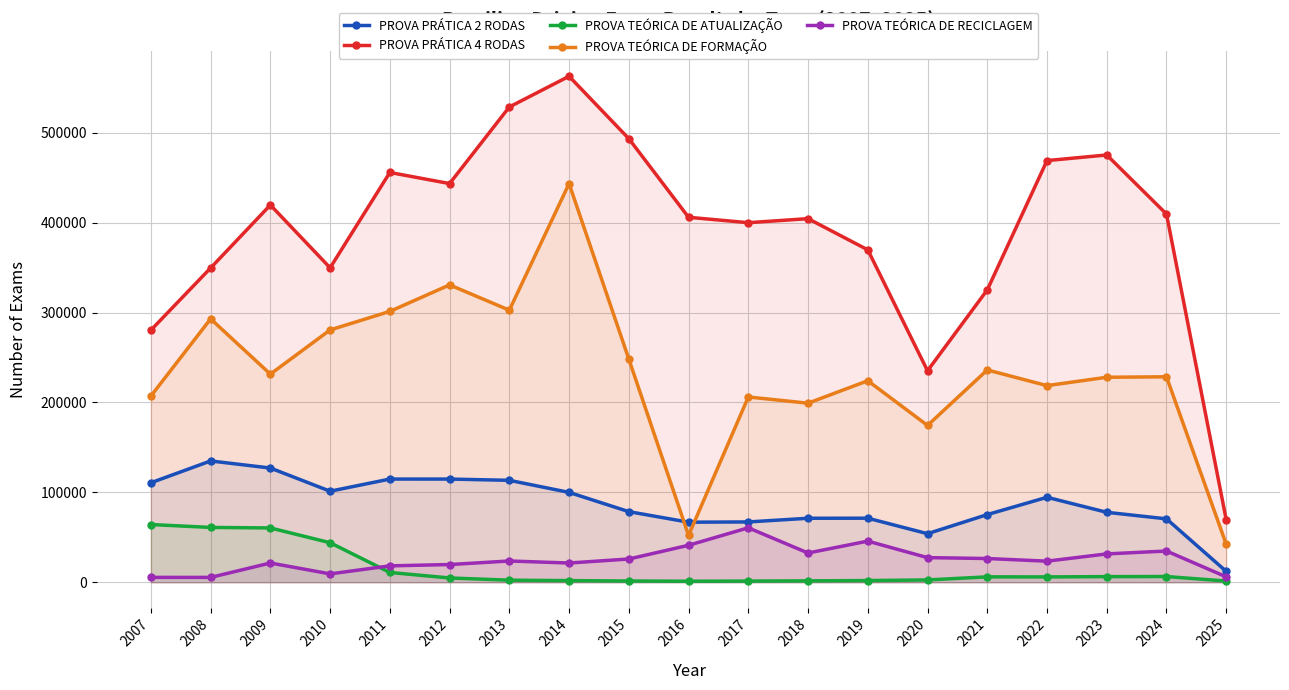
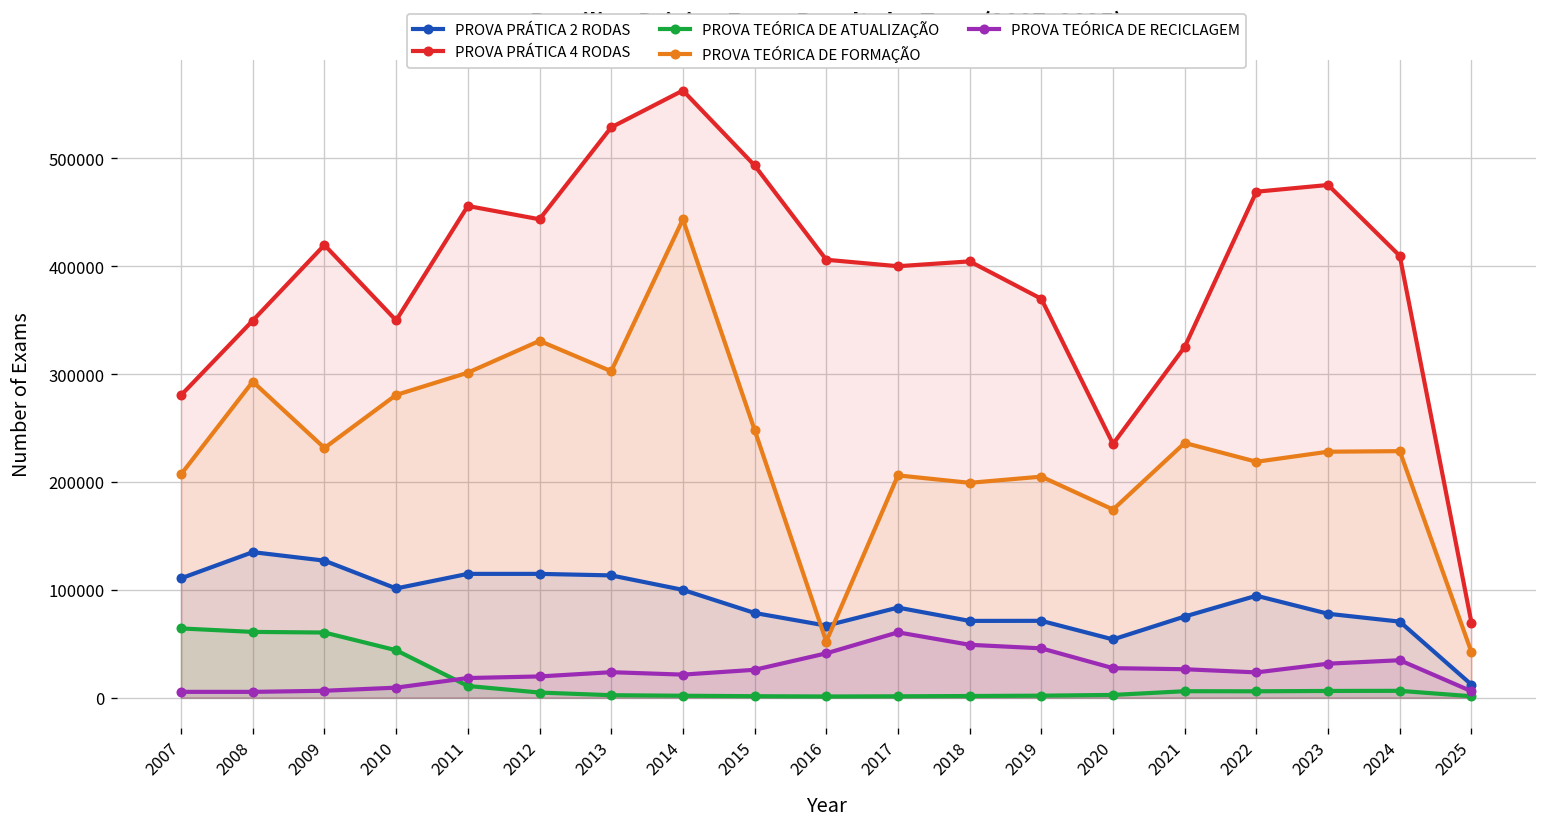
  {
    "PROVA PRÁTICA 2 RODAS": {
      "2007": 110000,
      "2008": 130000,
      "2009": 130000,
      "2010": 100000,
      "2011": 110000,
      "2012": 110000,
      "2013": 110000,
      "2014": 100000,
      "2015": 80000,
      "2016": 70000,
-     "2017": 70000,
+     "2017": 80000,
      "2018": 70000,
      "2019": 70000,
      "2020": 50000,
      "2021": 80000,
      "2022": 90000,
      "2023": 80000,
      "2024": 70000,
      "2025": 10000
    },
    "PROVA PRÁTICA 4 RODAS": {
      "2007": 280000,
      "2008": 350000,
      "2009": 420000,
      "2010": 350000,
      "2011": 460000,
      "2012": 440000,
      "2013": 530000,
      "2014": 560000,
      "2015": 490000,
      "2016": 410000,
      "2017": 400000,
      "2018": 400000,
      "2019": 370000,
      "2020": 240000,
      "2021": 330000,
      "2022": 470000,
      "2023": 480000,
      "2024": 410000,
      "2025": 70000
    },
    "PROVA TEÓRICA DE ATUALIZAÇÃO": {
      "2007": 60000,
      "2008": 60000,
      "2009": 60000,
      "2010": 40000,
      "2011": 10000,
      "2012": 0,
      "2013": 0,
      "2014": 0,
      "2015": 0,
      "2016": 0,
      "2017": 0,
      "2018": 0,
      "2019": 0,
      "2020": 0,
      "2021": 10000,
      "2022": 10000,
      "2023": 10000,
      "2024": 10000,
      "2025": 0
    },
    "PROVA TEÓRICA DE FORMAÇÃO": {
      "2007": 210000,
      "2008": 290000,
      "2009": 230000,
      "2010": 280000,
      "2011": 300000,
      "2012": 330000,
      "2013": 300000,
      "2014": 440000,
      "2015": 250000,
      "2016": 50000,
      "2017": 210000,
      "2018": 200000,
-     "2019": 220000,
+     "2019": 200000,
      "2020": 170000,
      "2021": 240000,
      "2022": 220000,
      "2023": 230000,
      "2024": 230000,
      "2025": 40000
    },
    "PROVA TEÓRICA DE RECICLAGEM": {
      "2007": 10000,
      "2008": 10000,
-     "2009": 20000,
+     "2009": 10000,
      "2010": 10000,
      "2011": 20000,
      "2012": 20000,
      "2013": 20000,
      "2014": 20000,
      "2015": 30000,
      "2016": 40000,
      "2017": 60000,
-     "2018": 30000,
+     "2018": 50000,
      "2019": 50000,
      "2020": 30000,
      "2021": 30000,
      "2022": 20000,
      "2023": 30000,
      "2024": 30000,
      "2025": 10000
    }
  }
